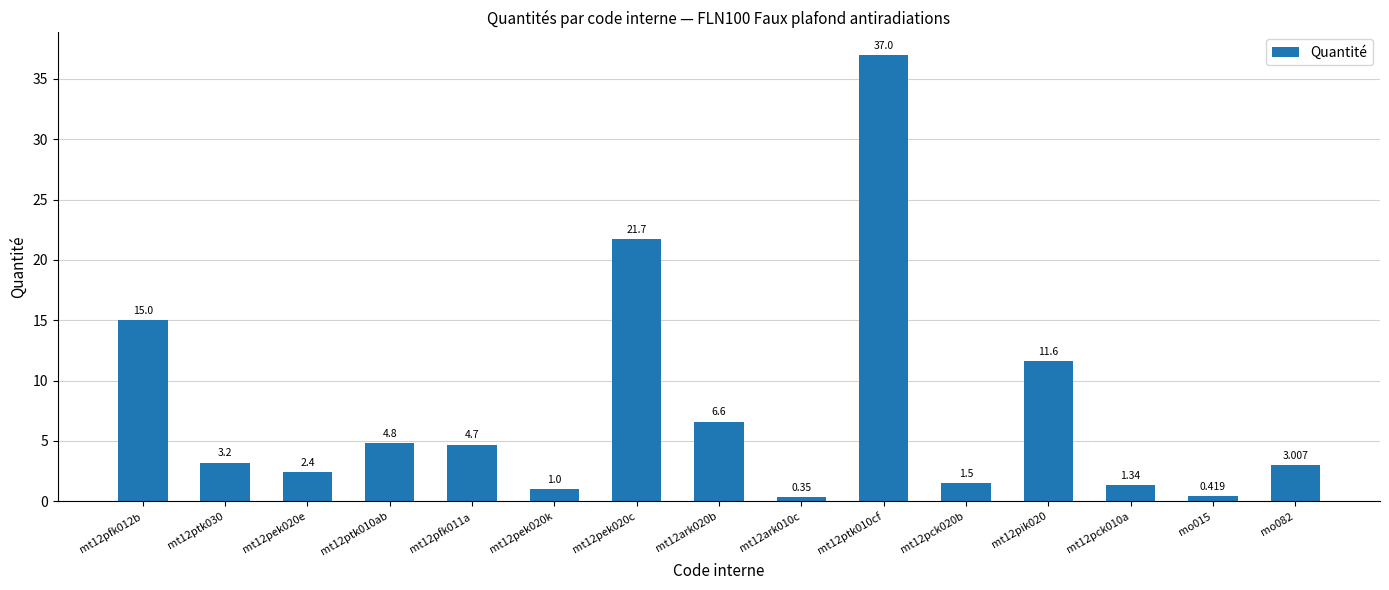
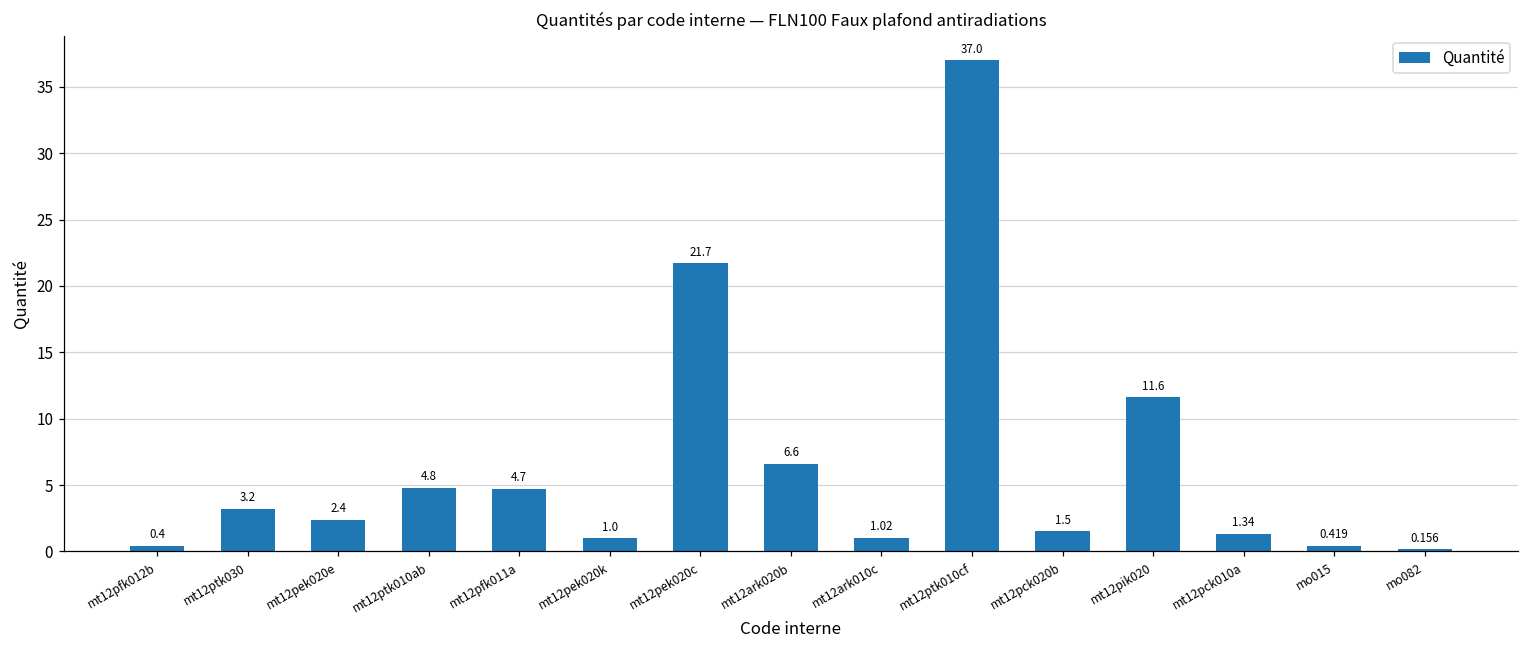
  {
-   "mt12pfk012b": 15.0,
+   "mt12pfk012b": 0.4,
    "mt12ptk030": 3.2,
    "mt12pek020e": 2.4,
    "mt12ptk010ab": 4.8,
    "mt12pfk011a": 4.7,
    "mt12pek020k": 1.0,
    "mt12pek020c": 21.7,
    "mt12ark020b": 6.6,
-   "mt12ark010c": 0.35,
+   "mt12ark010c": 1.02,
    "mt12ptk010cf": 37.0,
    "mt12pck020b": 1.5,
    "mt12pik020": 11.6,
    "mt12pck010a": 1.34,
    "mo015": 0.419,
-   "mo082": 3.007
+   "mo082": 0.156
  }
